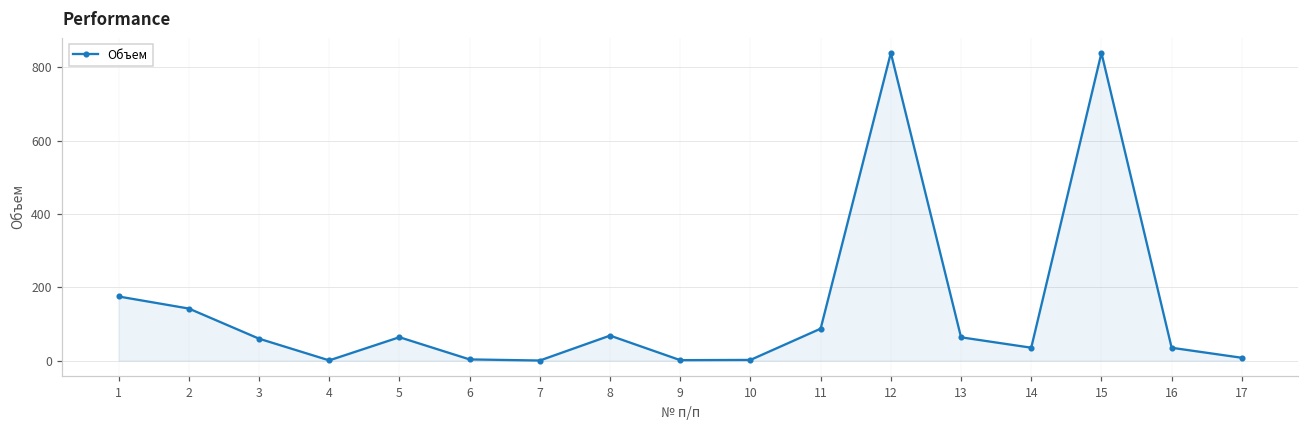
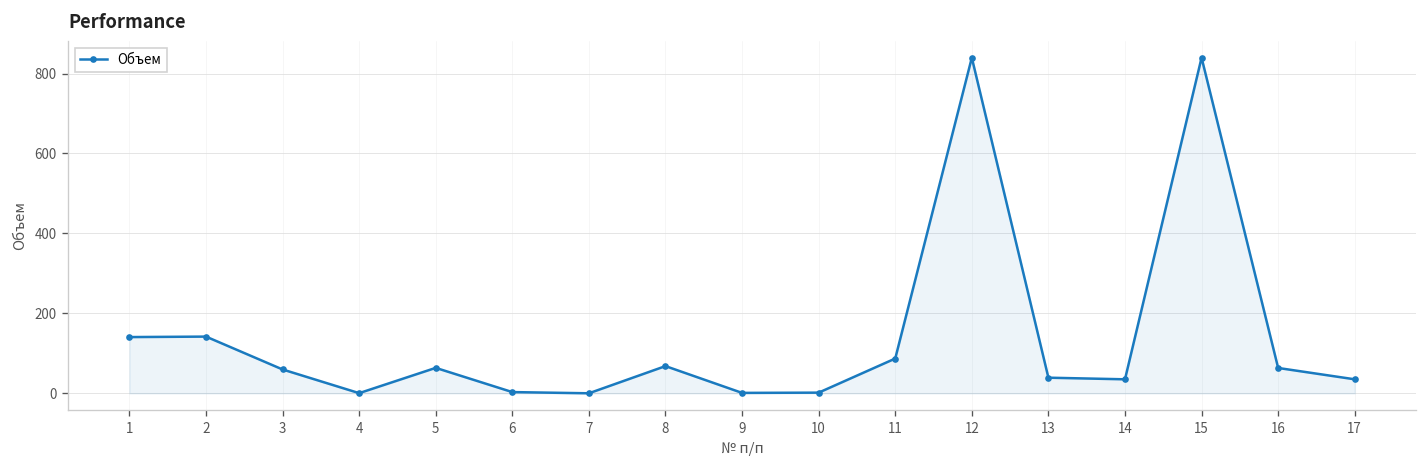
  {
-   "1": 170,
+   "1": 140,
    "2": 140,
    "3": 60,
    "4": 0,
    "5": 60,
    "6": 0,
    "7": 0,
    "8": 70,
    "9": 0,
    "10": 0,
    "11": 90,
    "12": 840,
-   "13": 60,
+   "13": 40,
    "14": 30,
    "15": 840,
-   "16": 30,
-   "17": 10
+   "16": 60,
+   "17": 30
  }
